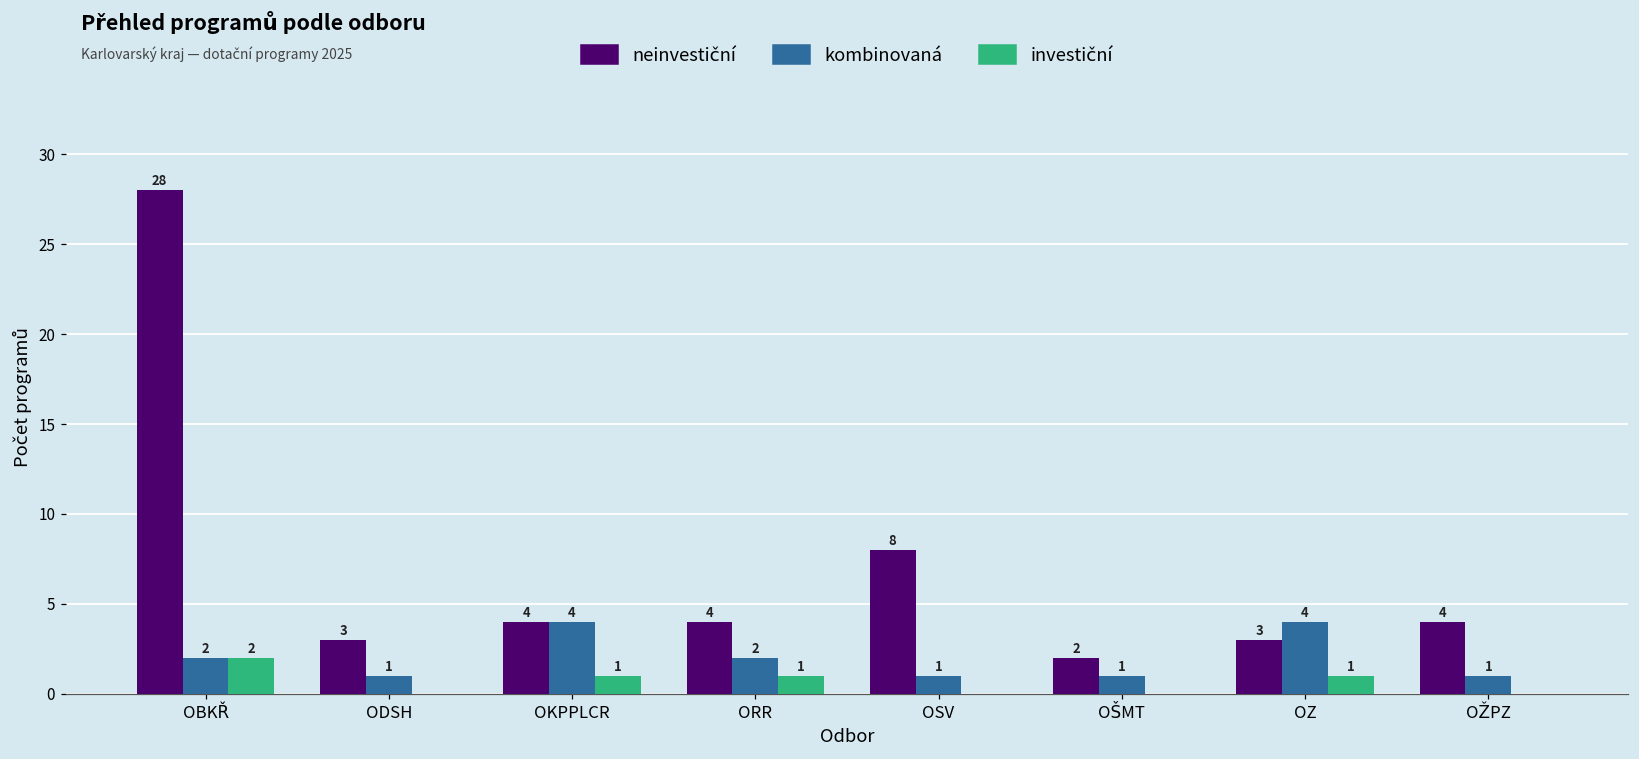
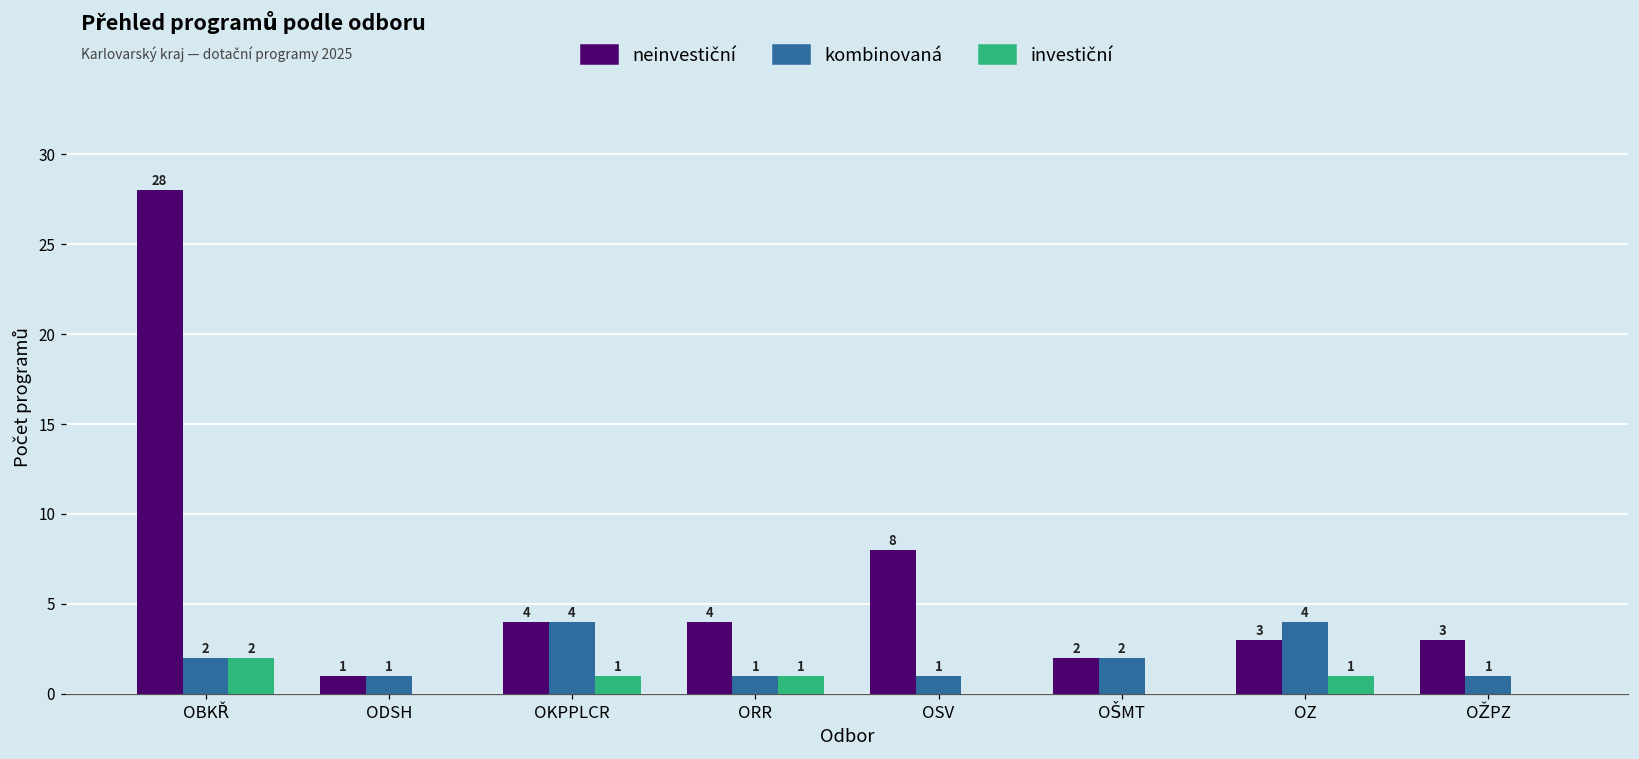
  {
    "neinvestiční": {
      "OBKŘ": 28,
-     "ODSH": 3,
+     "ODSH": 1,
      "OKPPLCR": 4,
      "ORR": 4,
      "OSV": 8,
      "OŠMT": 2,
      "OZ": 3,
-     "OŽPZ": 4
+     "OŽPZ": 3
    },
    "kombinovaná": {
      "OBKŘ": 2,
      "ODSH": 1,
      "OKPPLCR": 4,
-     "ORR": 2,
+     "ORR": 1,
      "OSV": 1,
-     "OŠMT": 1,
+     "OŠMT": 2,
      "OZ": 4,
      "OŽPZ": 1
    },
    "investiční": {
      "OBKŘ": 2,
      "OKPPLCR": 1,
      "ORR": 1,
      "OZ": 1
    }
  }
